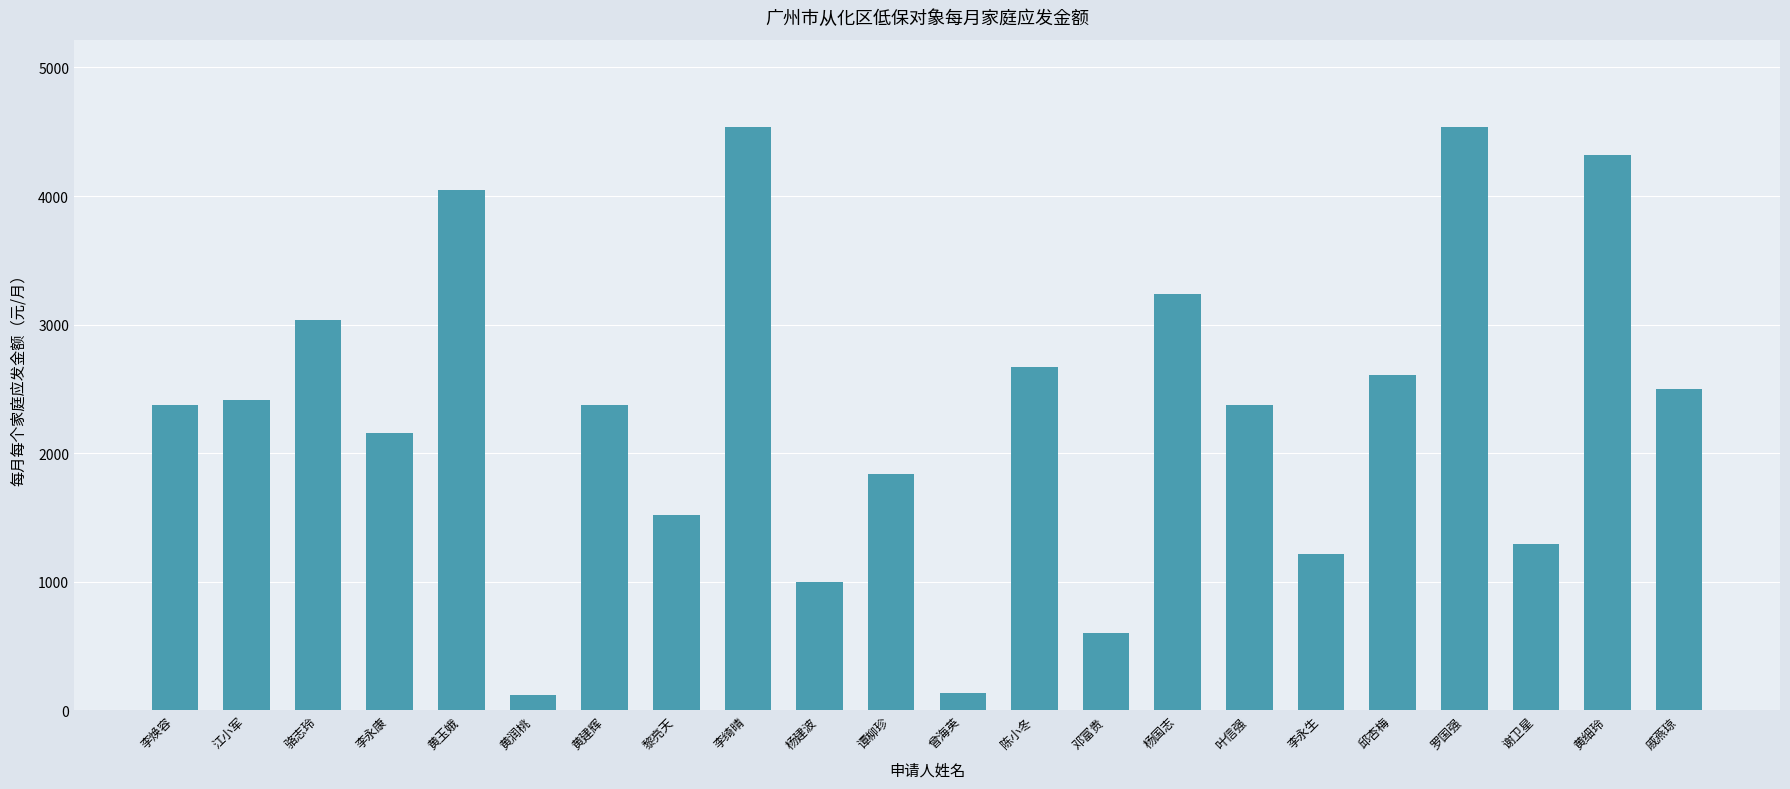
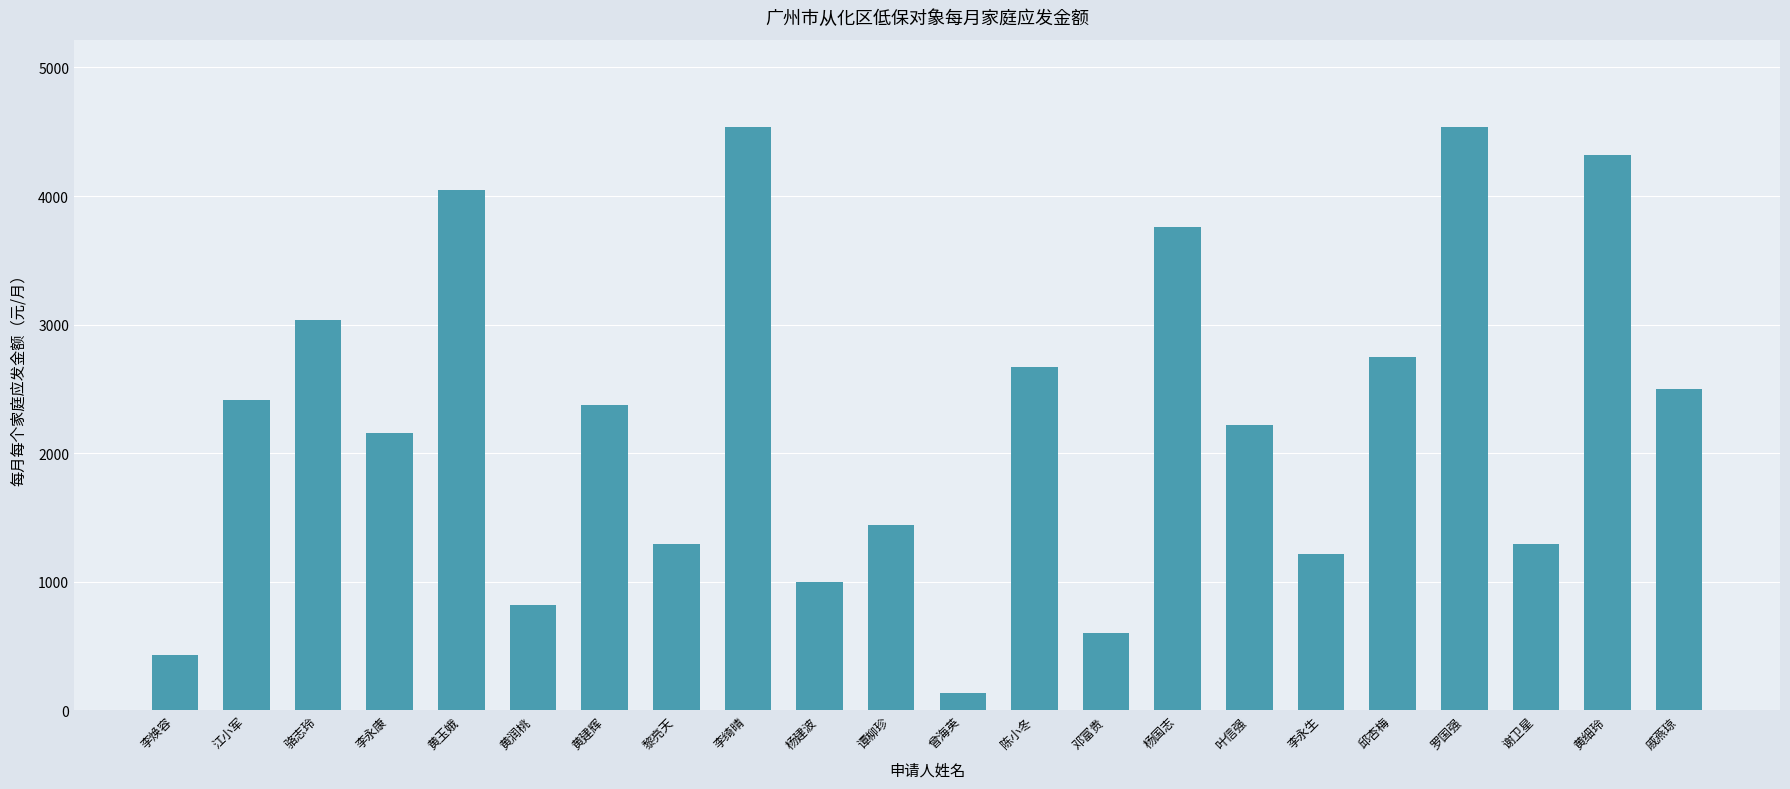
  {
-   "李焕容": 2380,
+   "李焕容": 430,
    "江小军": 2410,
    "骆志玲": 3040,
    "李永康": 2160,
    "黄玉娥": 4050,
-   "黄润桃": 120,
+   "黄润桃": 820,
    "黄建辉": 2380,
-   "黎亮天": 1520,
+   "黎亮天": 1300,
    "李绮晴": 4540,
    "杨建波": 1000,
-   "谭柳珍": 1840,
+   "谭柳珍": 1440,
    "曾海英": 130,
    "陈小冬": 2670,
    "邓富贵": 600,
-   "杨国志": 3240,
-   "叶信强": 2380,
+   "杨国志": 3760,
+   "叶信强": 2220,
    "李永生": 1220,
-   "邱杏梅": 2610,
+   "邱杏梅": 2750,
    "罗国强": 4540,
    "谢卫星": 1300,
    "黄细玲": 4320,
    "戚燕琼": 2500
  }
